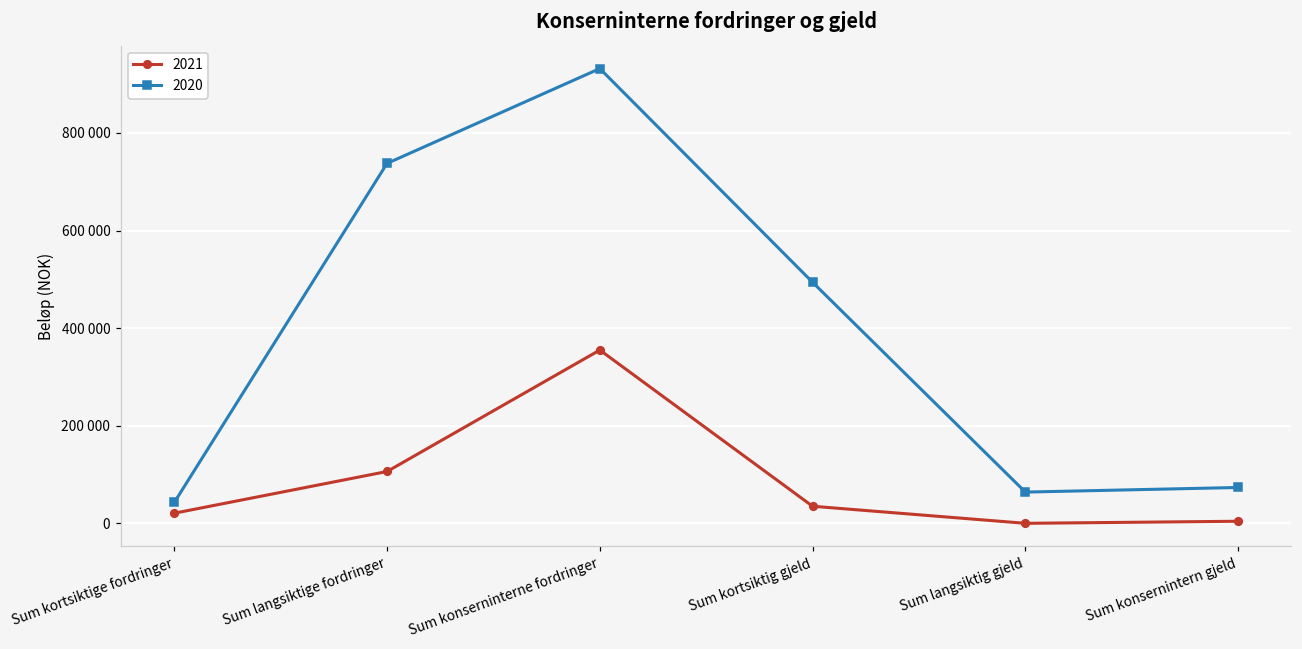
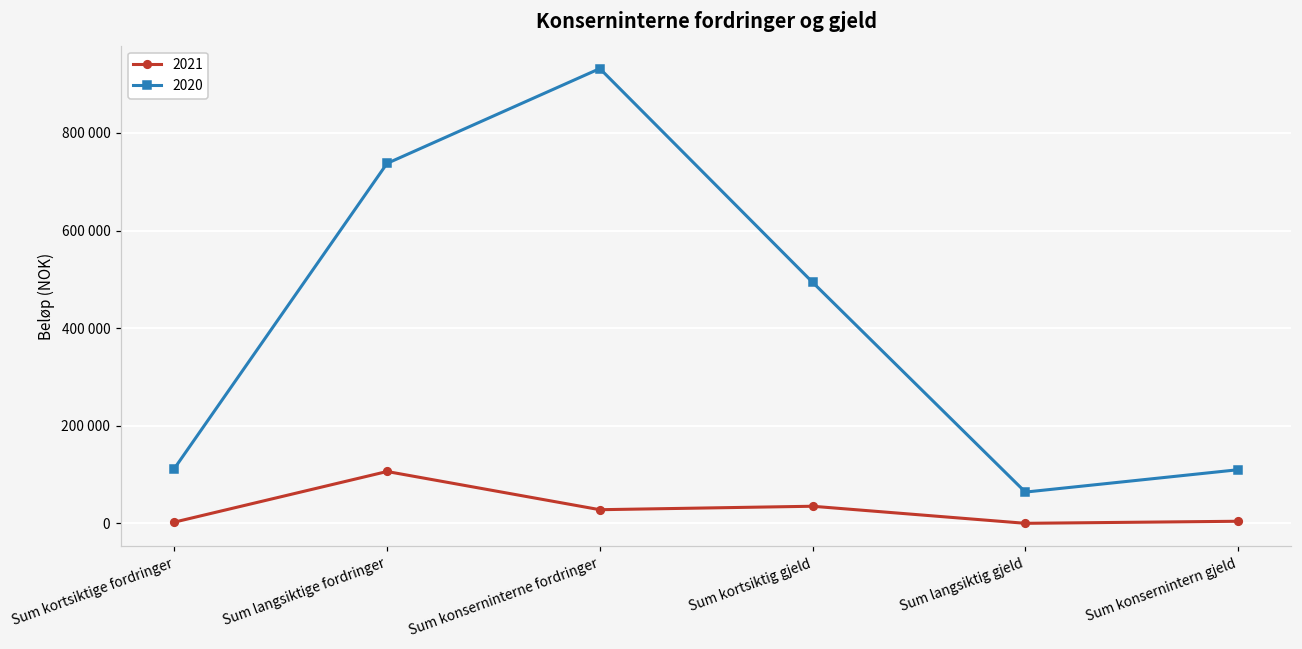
  {
    "2021": {
-     "Sum kortsiktige fordringer": 20000,
+     "Sum kortsiktige fordringer": 0,
      "Sum langsiktige fordringer": 110000,
-     "Sum konserninterne fordringer": 360000,
+     "Sum konserninterne fordringer": 30000,
      "Sum kortsiktig gjeld": 30000,
      "Sum langsiktig gjeld": 0,
      "Sum konsernintern gjeld": 0
    },
    "2020": {
-     "Sum kortsiktige fordringer": 40000,
+     "Sum kortsiktige fordringer": 110000,
      "Sum langsiktige fordringer": 740000,
      "Sum konserninterne fordringer": 930000,
      "Sum kortsiktig gjeld": 490000,
      "Sum langsiktig gjeld": 60000,
-     "Sum konsernintern gjeld": 70000
+     "Sum konsernintern gjeld": 110000
    }
  }
